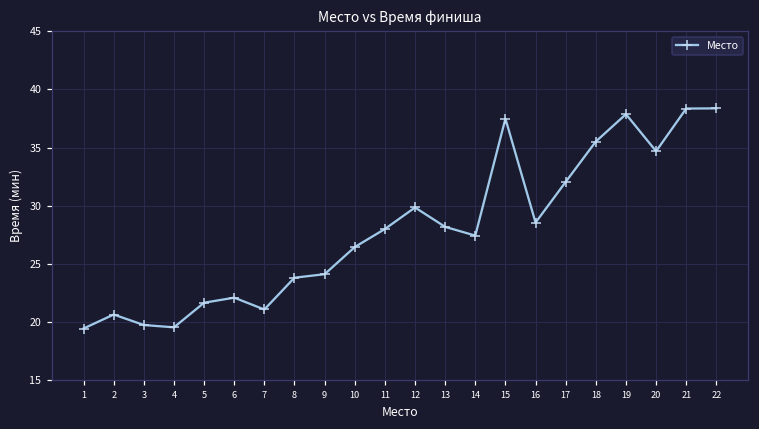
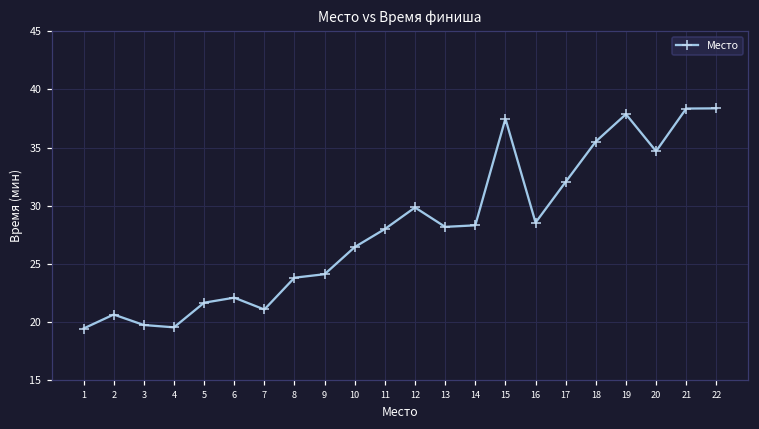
  {
    "1": 19.5,
    "2": 20.7,
    "3": 19.8,
    "4": 19.6,
    "5": 21.7,
    "6": 22.1,
    "7": 21.1,
    "8": 23.8,
    "9": 24.1,
    "10": 26.5,
    "11": 28.0,
    "12": 29.9,
    "13": 28.2,
-   "14": 27.4,
+   "14": 28.3,
    "15": 37.5,
    "16": 28.6,
    "17": 32.1,
    "18": 35.5,
    "19": 37.9,
    "20": 34.7,
    "21": 38.4,
    "22": 38.4
  }
